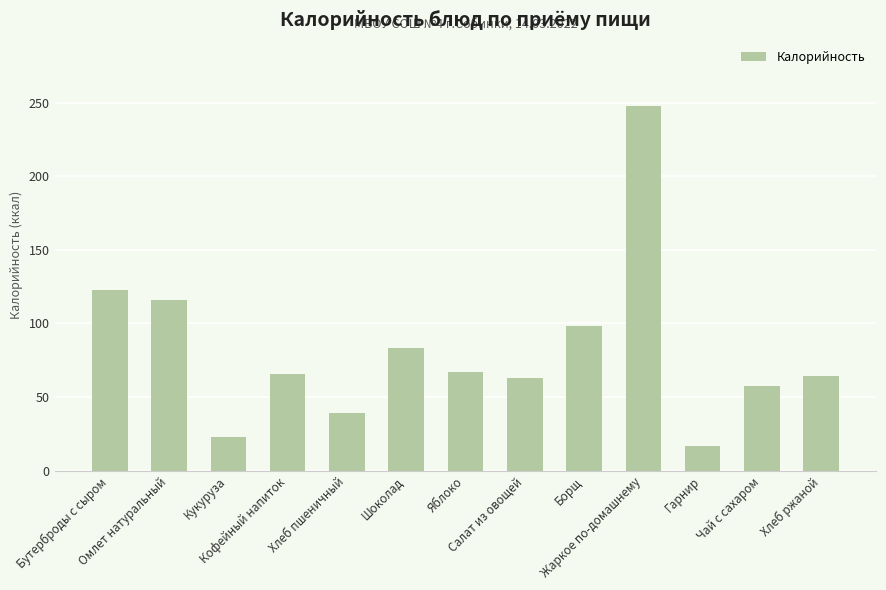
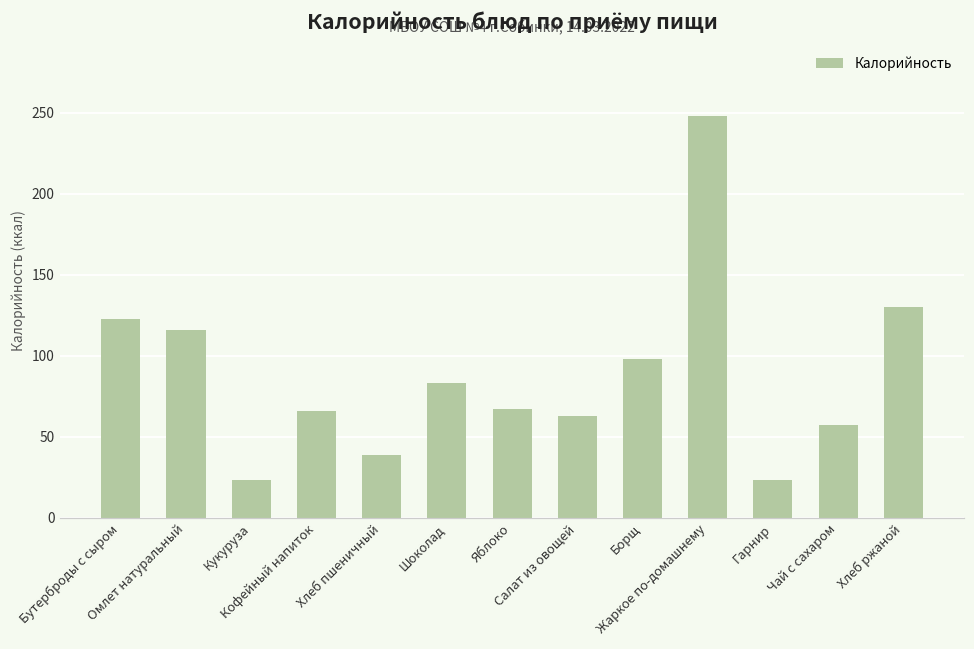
  {
    "Бутерброды с сыром": 123,
    "Омлет натуральный": 116,
    "Кукуруза": 23,
    "Кофейный напиток": 66,
    "Хлеб пшеничный": 39,
    "Шоколад": 83,
    "Яблоко": 67,
    "Салат из овощей": 63,
    "Борщ": 98,
    "Жаркое по-домашнему": 248,
-   "Гарнир": 17,
+   "Гарнир": 23,
    "Чай с сахаром": 57,
-   "Хлеб ржаной": 64
+   "Хлеб ржаной": 130
  }
